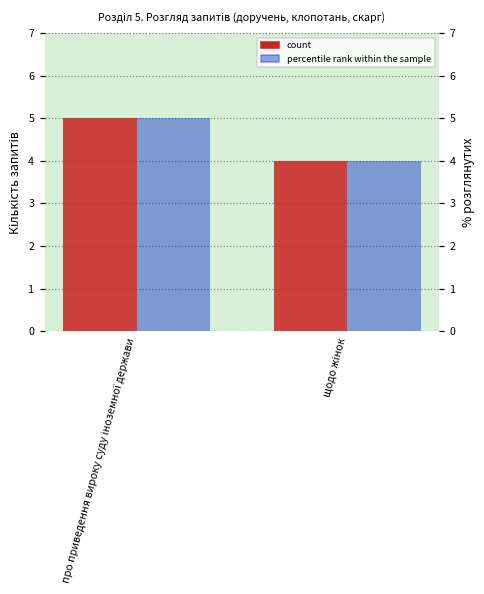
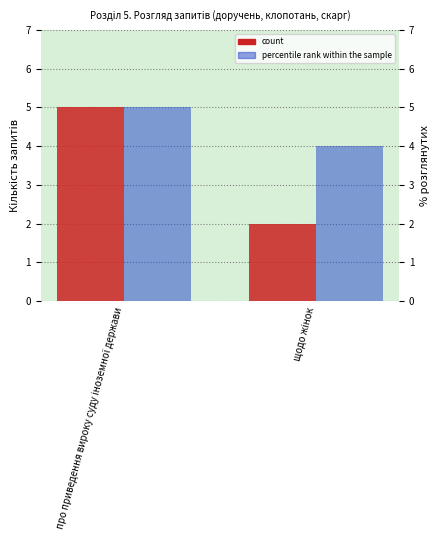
  {
    "count": {
      "про приведення вироку суду іноземної держави": 5,
-     "щодо жінок": 4
+     "щодо жінок": 2
    },
    "percentile rank within the sample": {
      "про приведення вироку суду іноземної держави": 5,
      "щодо жінок": 4
    }
  }
